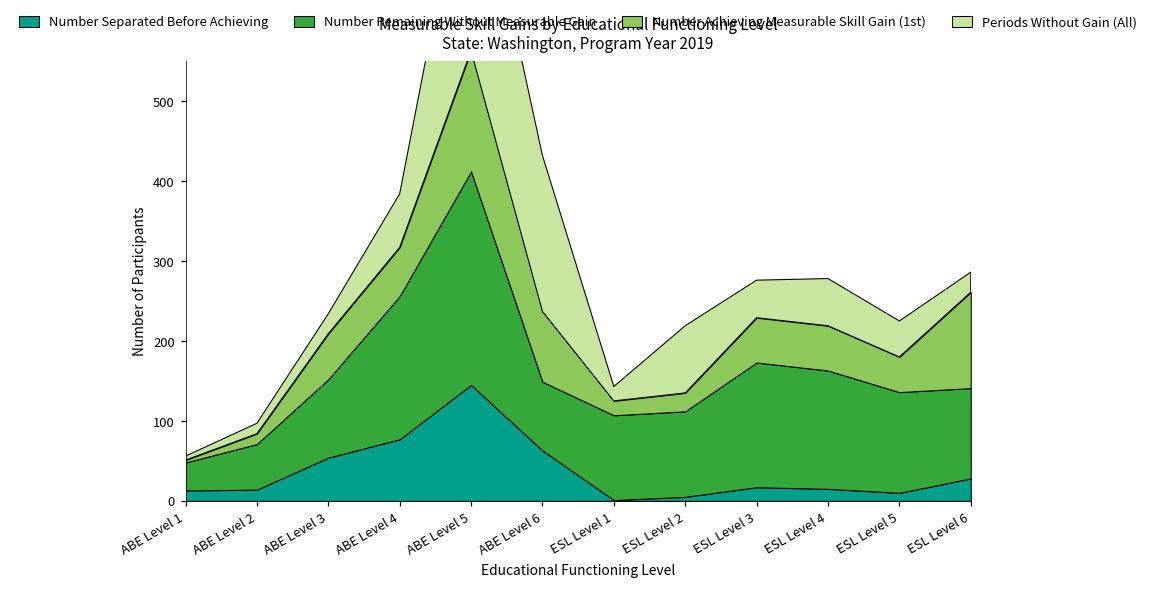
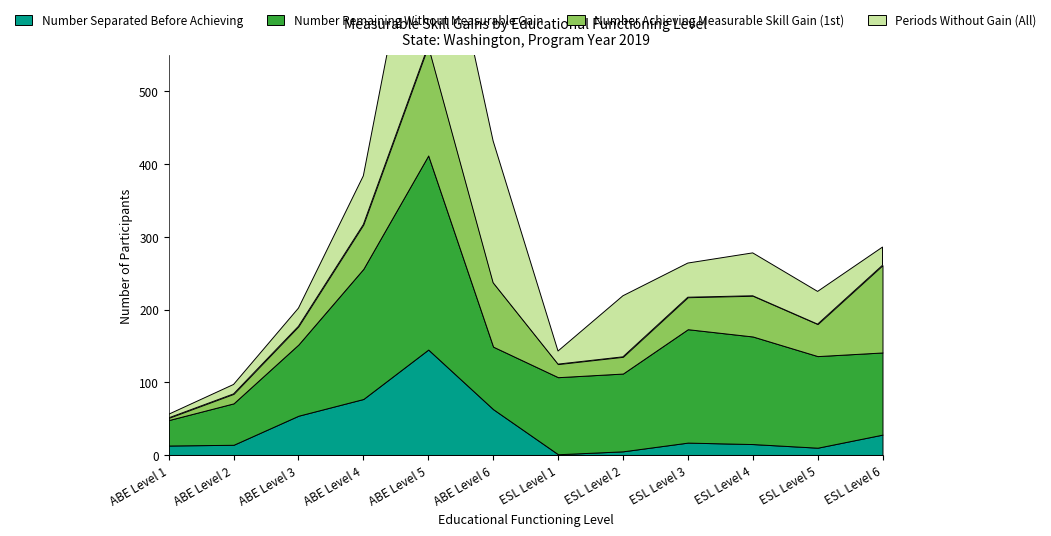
  {
    "Number Achieving Measurable Skill Gain (1st)": {
-     "ABE Level 3": 60,
-     "ESL Level 3": 60
+     "ABE Level 3": 30,
+     "ESL Level 3": 40
    },
    "Periods Without Gain (All)": {
      "ABE Level 1": 10,
      "ABE Level 2": 10,
      "ABE Level 3": 30,
      "ABE Level 4": 70,
      "ABE Level 6": 200,
      "ESL Level 1": 20,
      "ESL Level 2": 80,
      "ESL Level 3": 50,
      "ESL Level 4": 60,
      "ESL Level 5": 50,
      "ESL Level 6": 30
    }
  }
